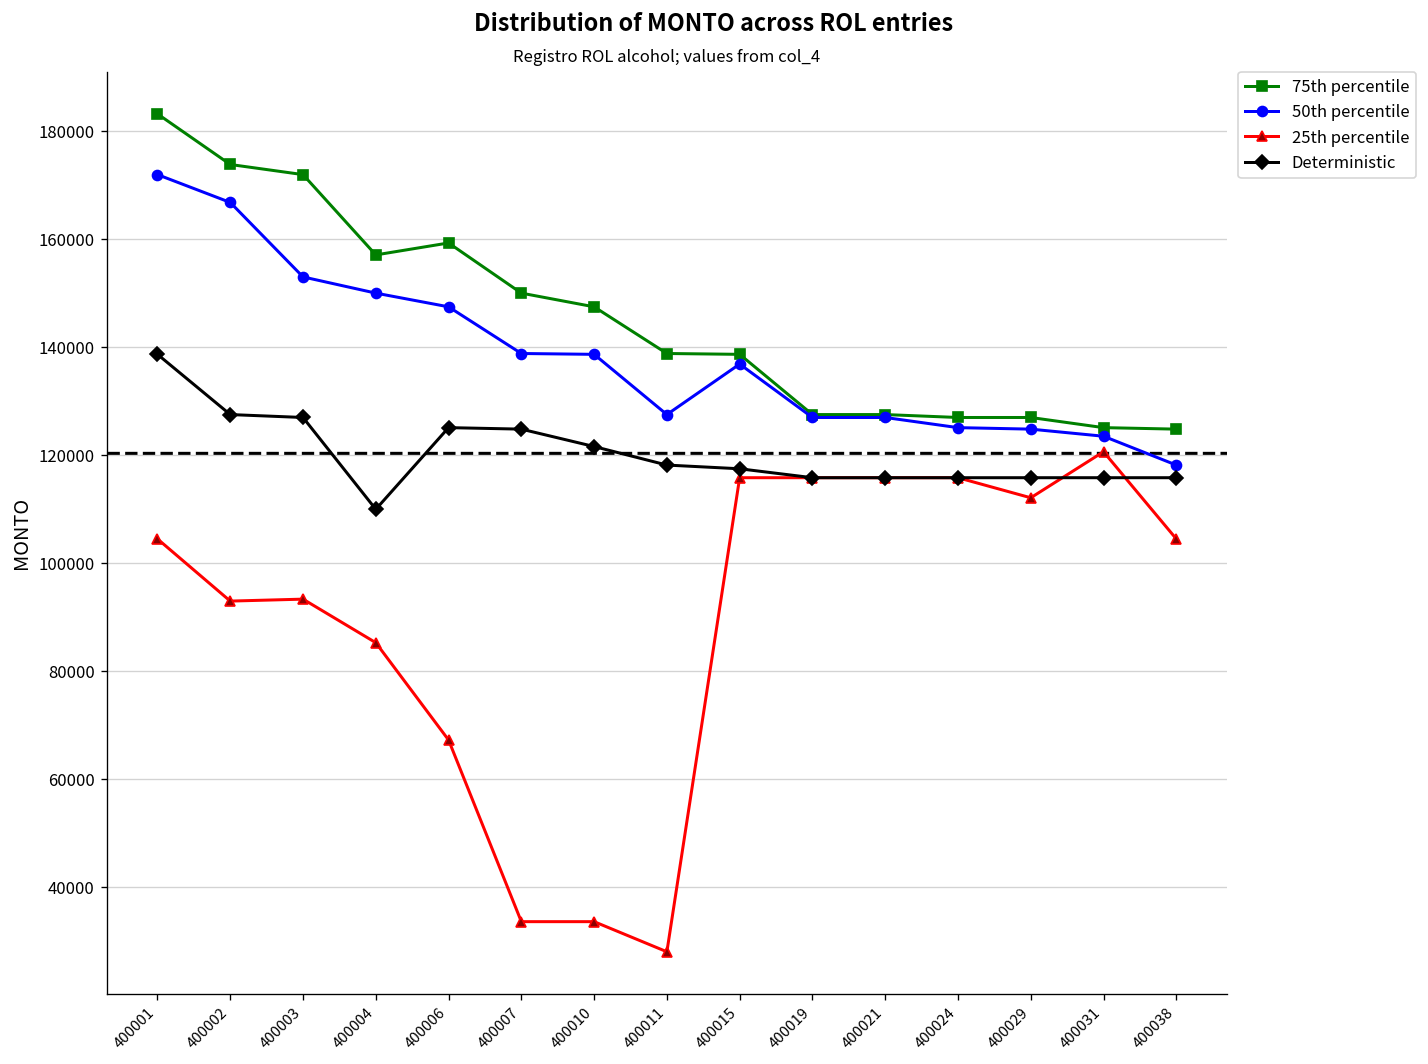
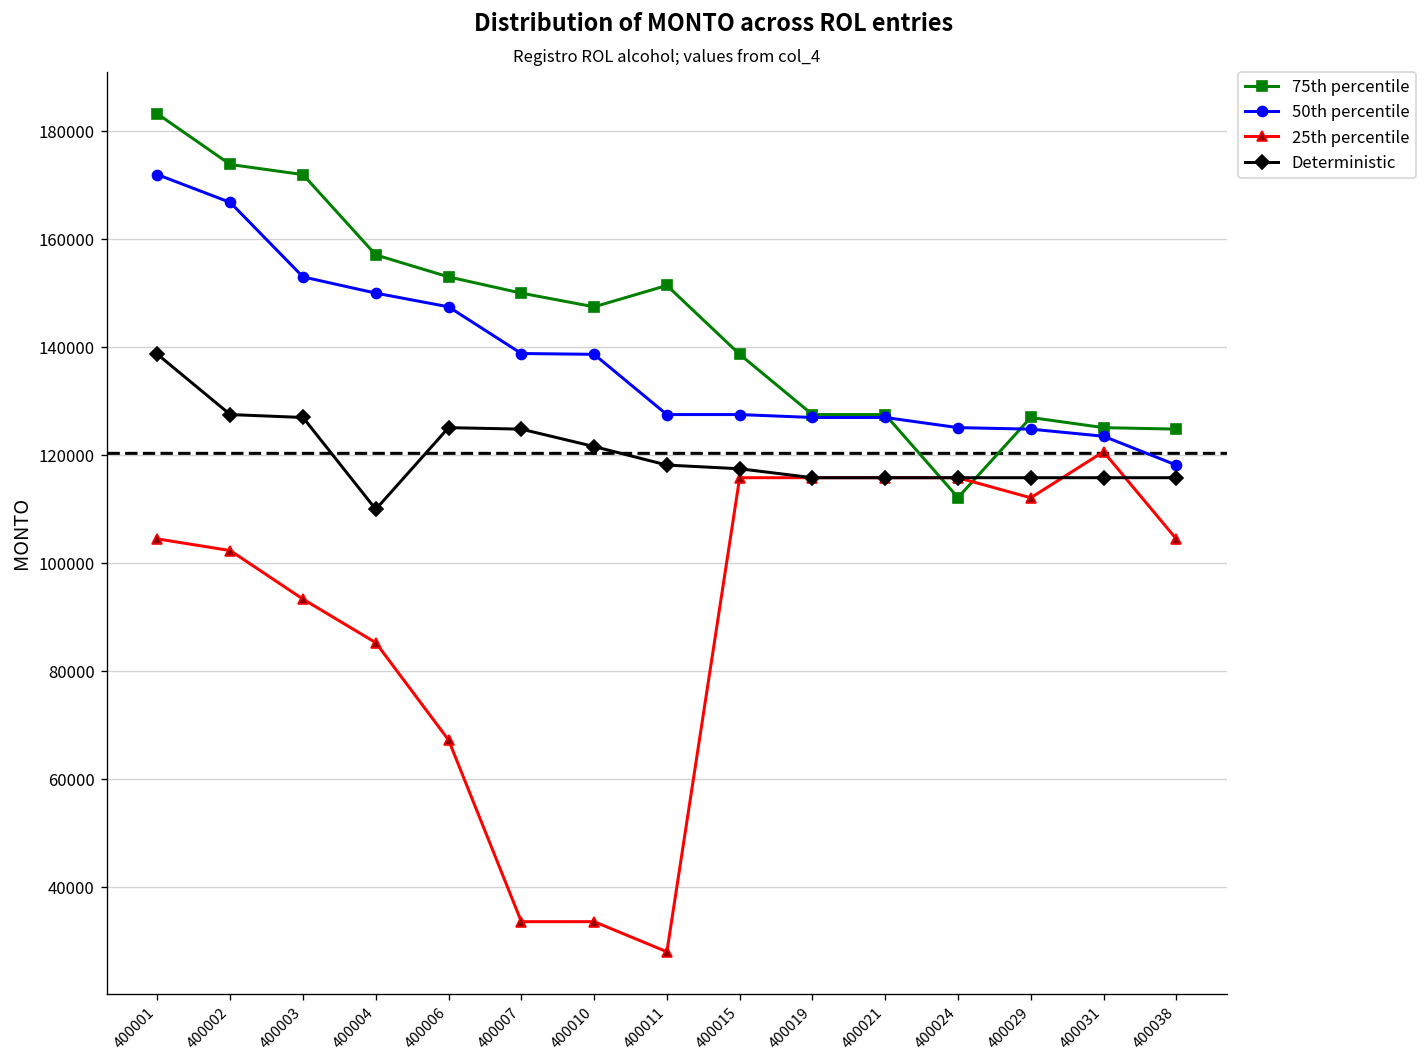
  {
    "75th percentile": {
      "400001": 183000,
      "400002": 174000,
      "400003": 172000,
      "400004": 157000,
-     "400006": 159000,
+     "400006": 153000,
      "400007": 150000,
      "400010": 147000,
-     "400011": 139000,
+     "400011": 151000,
      "400015": 139000,
-     "400024": 127000,
+     "400024": 112000,
      "400029": 127000,
      "400031": 125000,
      "400038": 125000
    },
    "50th percentile": {
      "400001": 172000,
      "400002": 167000,
      "400003": 153000,
      "400004": 150000,
      "400006": 147000,
      "400007": 139000,
      "400010": 139000,
      "400011": 127000,
-     "400015": 137000,
+     "400015": 127000,
      "400024": 125000,
      "400029": 125000,
      "400031": 123000,
      "400038": 118000
    },
    "25th percentile": {
      "400001": 104000,
-     "400002": 93000,
+     "400002": 102000,
      "400003": 93000,
      "400004": 85000,
      "400006": 67000,
      "400007": 34000,
      "400010": 34000,
      "400011": 28000,
      "400015": 116000,
      "400029": 112000,
      "400031": 121000,
      "400038": 104000
    },
    "Deterministic": {
      "400001": 139000,
      "400002": 127000,
      "400003": 127000,
      "400004": 110000,
      "400006": 125000,
      "400007": 125000,
      "400010": 122000,
      "400011": 118000,
      "400015": 117000,
      "400029": 116000,
      "400031": 116000,
      "400038": 116000
    }
  }
